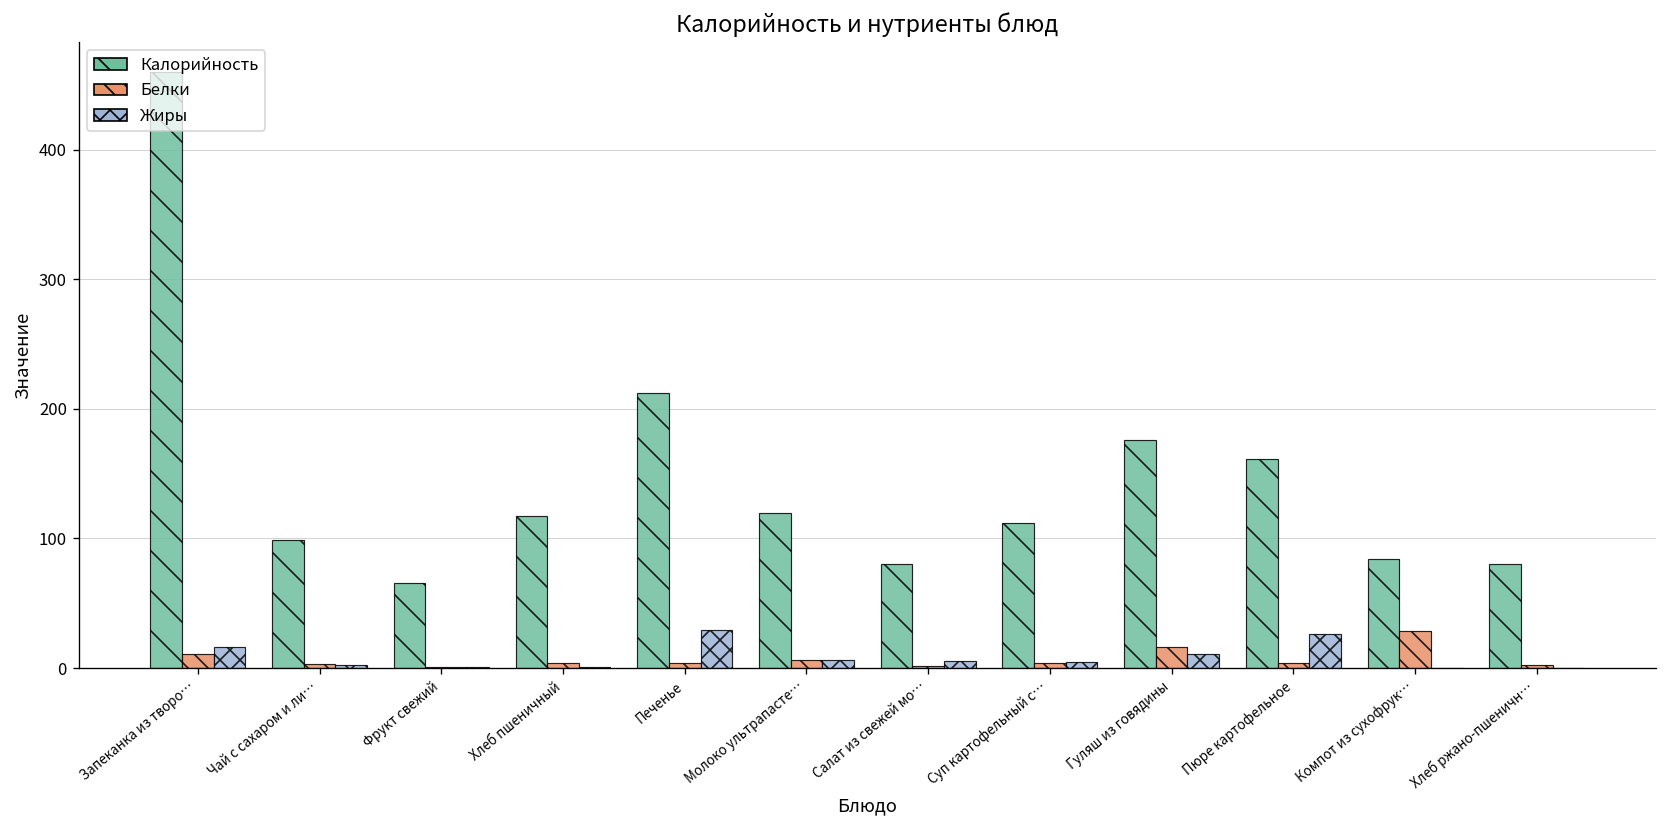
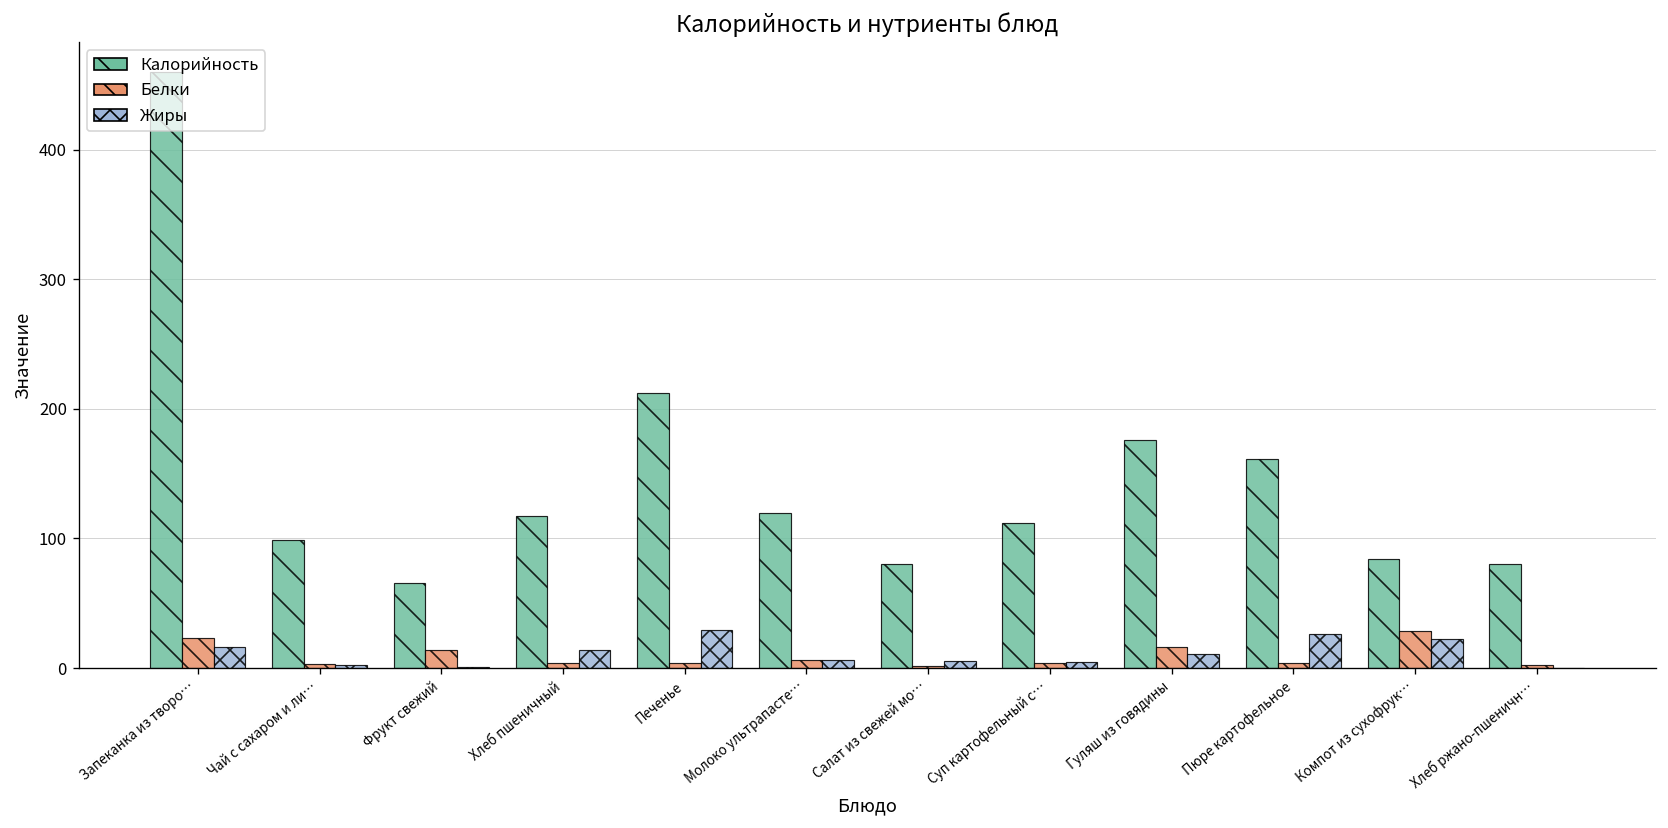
  {
    "Калорийность": {
      "Чай с сахаром и ли…": 99,
      "Фрукт свежий": 66,
      "Хлеб пшеничный": 118,
      "Печенье": 213,
      "Молоко ультрапасте…": 120,
      "Салат из свежей мо…": 80,
      "Суп картофельный с…": 112,
      "Гуляш из говядины": 176,
      "Пюре картофельное": 161,
      "Компот из сухофрук…": 84,
      "Хлеб ржано-пшеничн…": 80
    },
    "Белки": {
-     "Запеканка из творо…": 11,
+     "Запеканка из творо…": 23,
      "Чай с сахаром и ли…": 3,
-     "Фрукт свежий": 1,
+     "Фрукт свежий": 14,
      "Хлеб пшеничный": 4,
      "Печенье": 4,
      "Молоко ультрапасте…": 6,
      "Суп картофельный с…": 4,
      "Гуляш из говядины": 16,
      "Пюре картофельное": 4,
      "Компот из сухофрук…": 28
    },
    "Жиры": {
      "Запеканка из творо…": 16,
      "Чай с сахаром и ли…": 3,
-     "Хлеб пшеничный": 1,
+     "Хлеб пшеничный": 14,
      "Печенье": 29,
      "Молоко ультрапасте…": 6,
      "Салат из свежей мо…": 5,
      "Суп картофельный с…": 5,
      "Гуляш из говядины": 11,
      "Пюре картофельное": 27,
-     "Компот из сухофрук…": 0
+     "Компот из сухофрук…": 23
    }
  }
